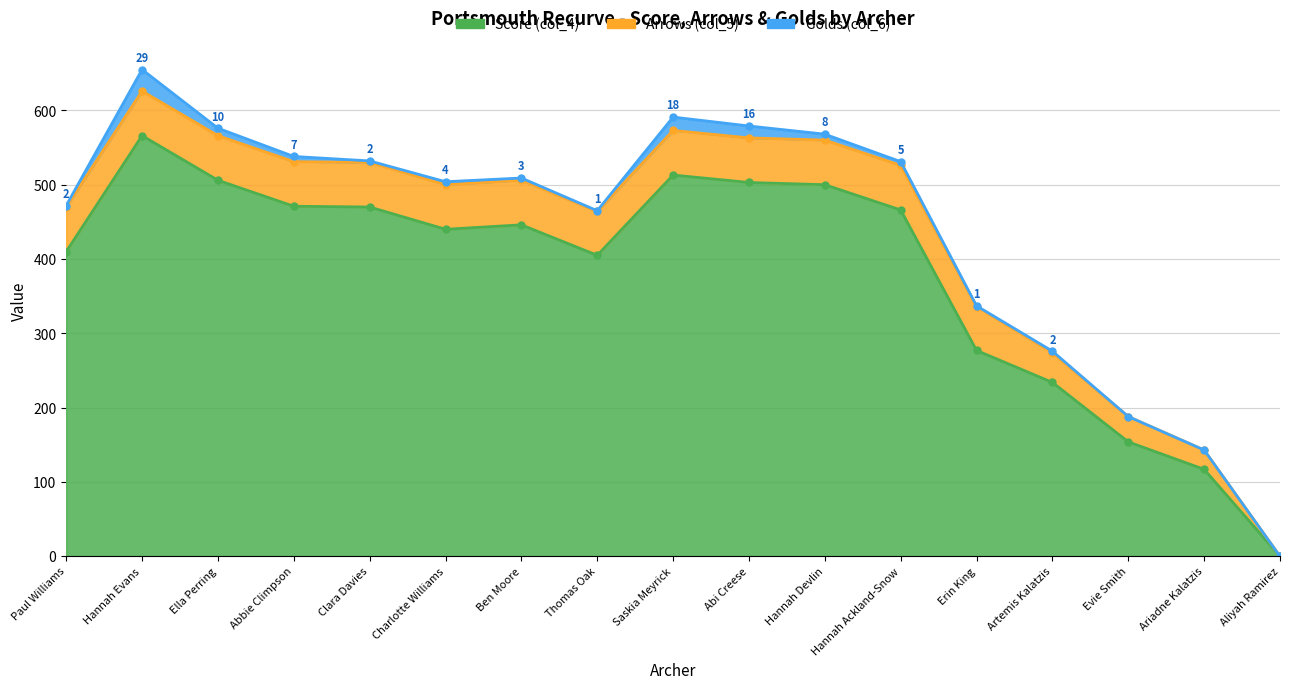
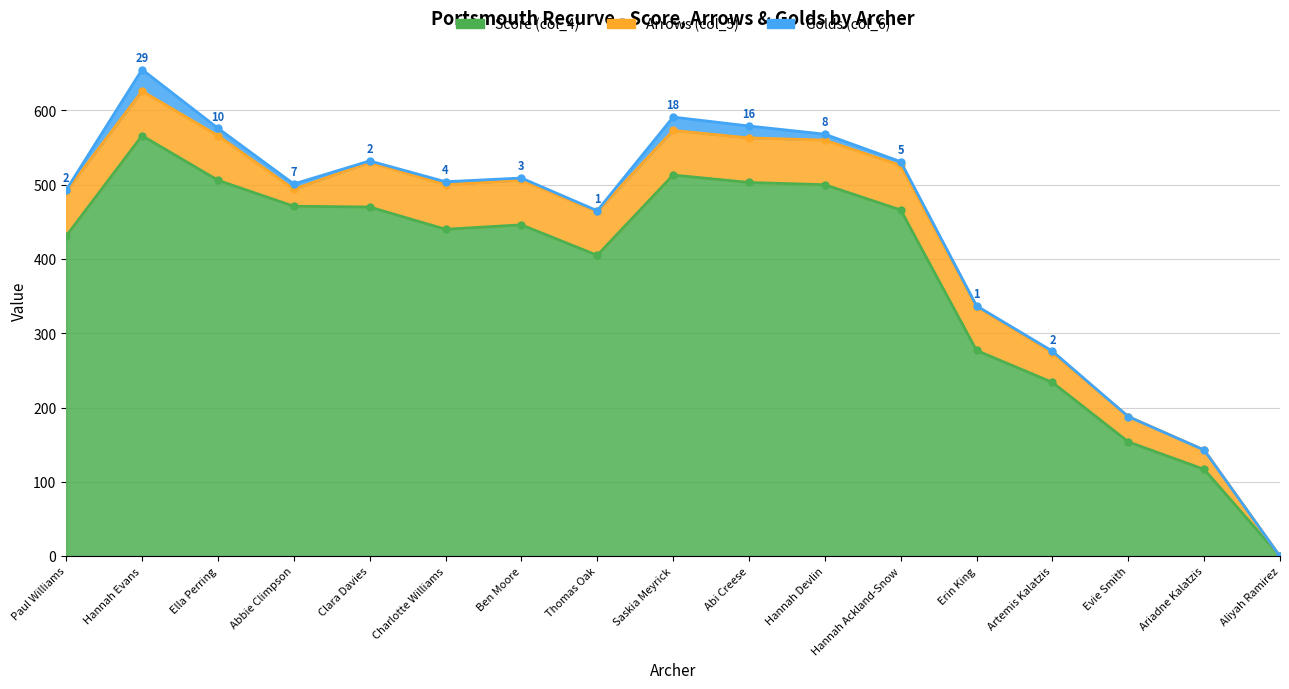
  {
    "Score (col_4)": {
-     "Paul Williams": 410,
+     "Paul Williams": 430,
      "Hannah Evans": 570,
      "Ella Perring": 510,
      "Abbie Climpson": 470,
      "Clara Davies": 470,
      "Charlotte Williams": 440,
      "Ben Moore": 450,
      "Thomas Oak": 410,
      "Saskia Meyrick": 510,
      "Abi Creese": 500,
      "Hannah Devlin": 500,
      "Hannah Ackland-Snow": 470,
      "Erin King": 280,
      "Artemis Kalatzis": 230,
      "Evie Smith": 150,
      "Ariadne Kalatzis": 120
    },
    "Arrows (col_5)": {
      "Hannah Evans": 60,
      "Ella Perring": 60,
-     "Abbie Climpson": 60,
+     "Abbie Climpson": 20,
      "Charlotte Williams": 60,
      "Saskia Meyrick": 60,
      "Abi Creese": 60,
      "Hannah Devlin": 60,
      "Hannah Ackland-Snow": 60
    },
    "Golds (col_6)": {
      "Hannah Evans": 29,
      "Ella Perring": 10,
      "Abbie Climpson": 7,
      "Charlotte Williams": 4,
      "Saskia Meyrick": 18,
      "Abi Creese": 16,
      "Hannah Devlin": 8,
      "Hannah Ackland-Snow": 5
    }
  }
